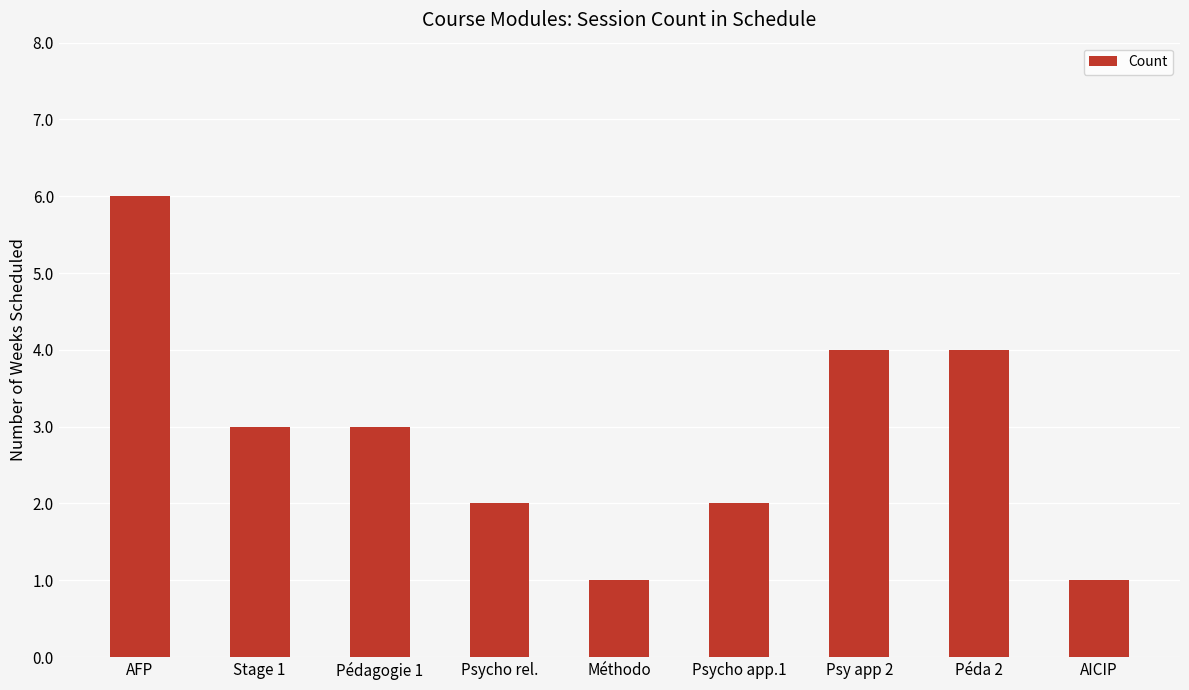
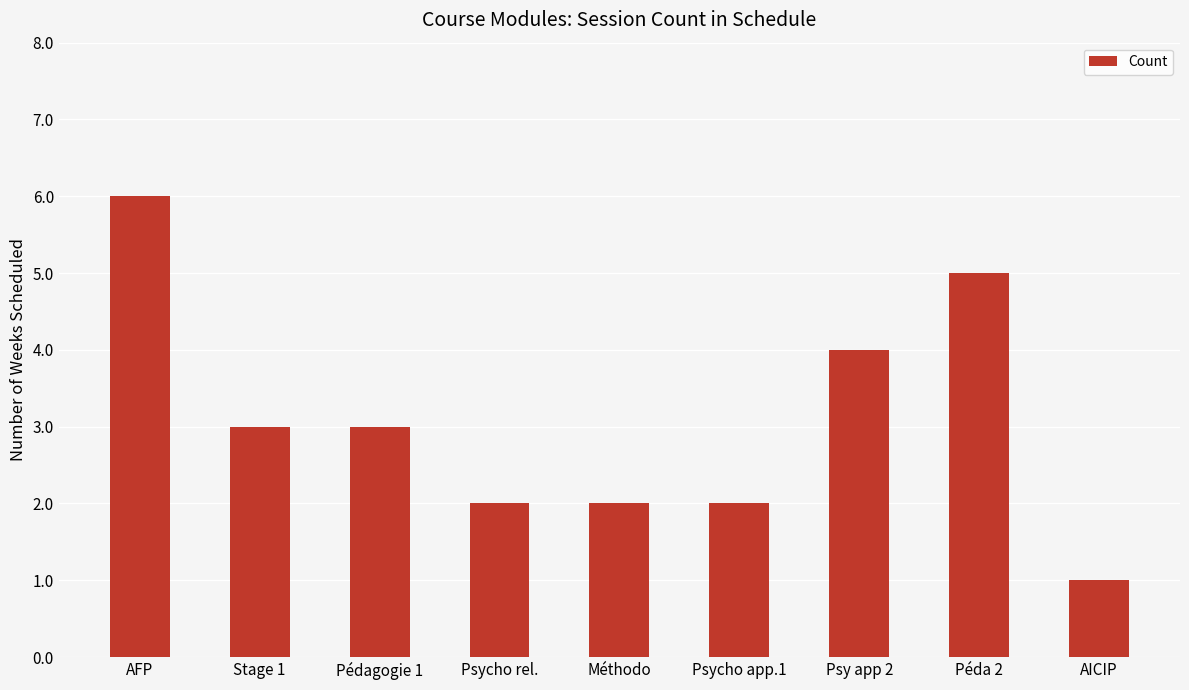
  {
    "AFP": 6,
    "Stage 1": 3,
    "Pédagogie 1": 3,
    "Psycho rel.": 2,
-   "Méthodo": 1,
+   "Méthodo": 2,
    "Psycho app.1": 2,
    "Psy app 2": 4,
-   "Péda 2": 4,
+   "Péda 2": 5,
    "AICIP": 1
  }
